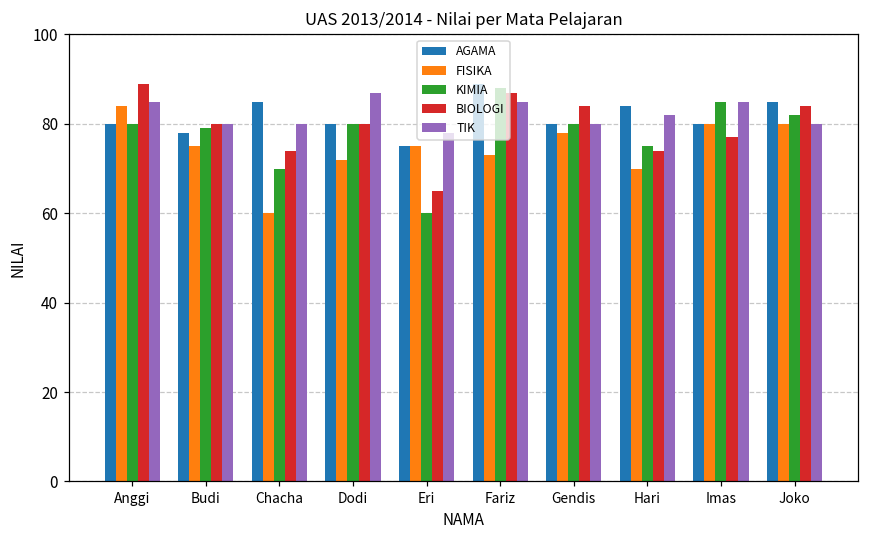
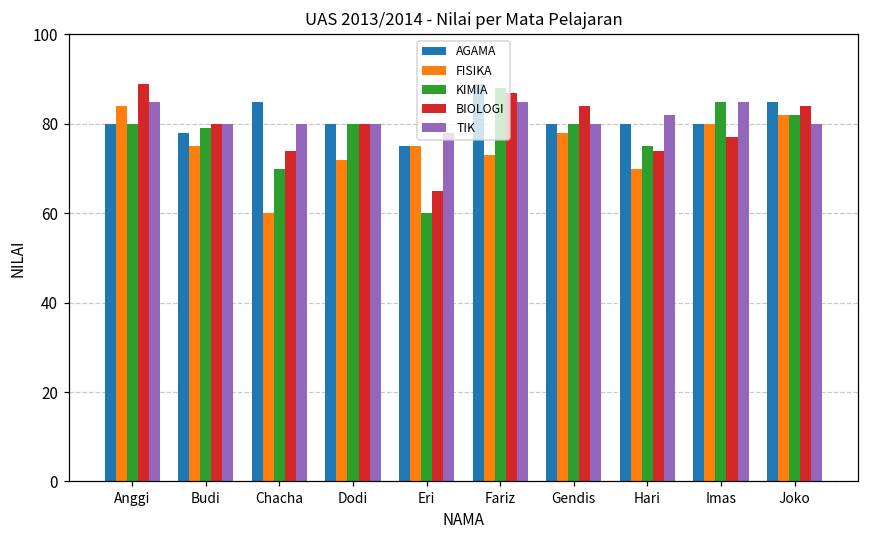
  {
    "AGAMA": {
      "Anggi": 80,
      "Budi": 78,
      "Chacha": 85,
      "Dodi": 80,
      "Eri": 75,
      "Gendis": 80,
-     "Hari": 84,
+     "Hari": 80,
      "Imas": 80,
      "Joko": 85
    },
    "FISIKA": {
      "Anggi": 84,
      "Budi": 75,
      "Chacha": 60,
      "Dodi": 72,
      "Eri": 75,
      "Fariz": 73,
      "Gendis": 78,
      "Hari": 70,
      "Imas": 80,
-     "Joko": 80
+     "Joko": 82
    },
    "KIMIA": {
      "Anggi": 80,
      "Budi": 79,
      "Chacha": 70,
      "Dodi": 80,
      "Eri": 60,
      "Gendis": 80,
      "Hari": 75,
      "Imas": 85,
      "Joko": 82
    },
    "BIOLOGI": {
      "Anggi": 89,
      "Budi": 80,
      "Chacha": 74,
      "Dodi": 80,
      "Eri": 65,
      "Fariz": 87,
      "Gendis": 84,
      "Hari": 74,
      "Imas": 77,
      "Joko": 84
    },
    "TIK": {
      "Anggi": 85,
      "Budi": 80,
      "Chacha": 80,
-     "Dodi": 87,
+     "Dodi": 80,
      "Eri": 78,
      "Fariz": 85,
      "Gendis": 80,
      "Hari": 82,
      "Imas": 85,
      "Joko": 80
    }
  }
